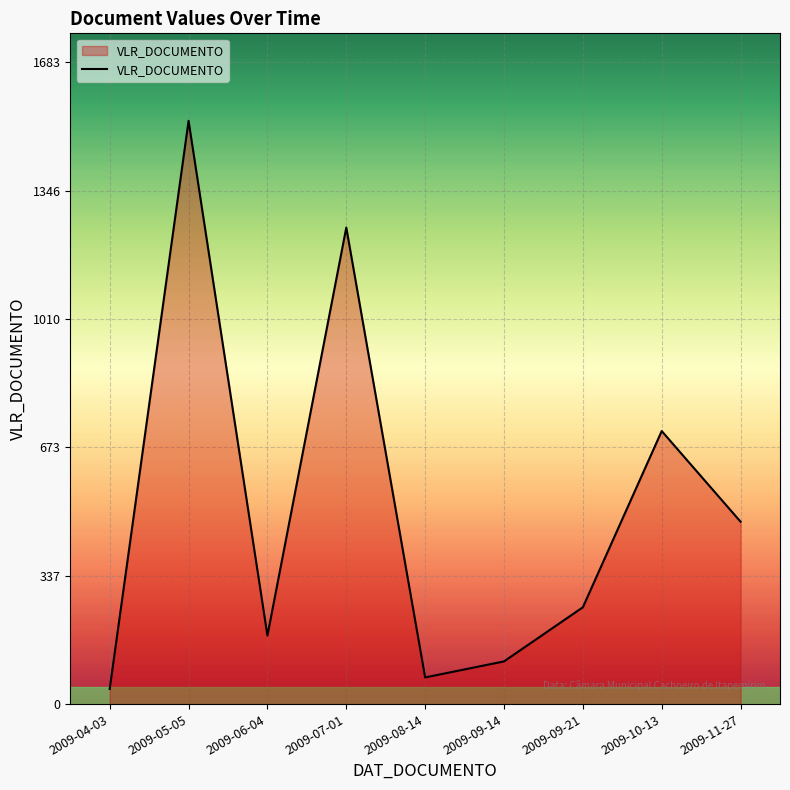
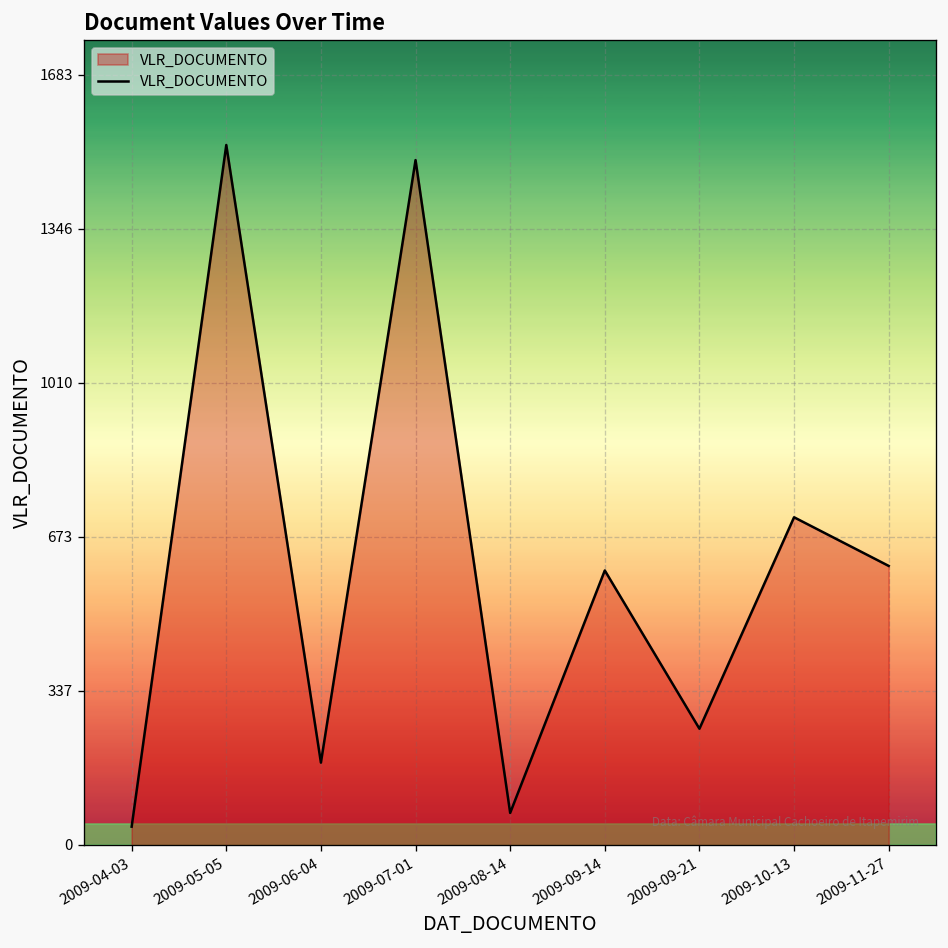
  {
    "2009-05-05": 1530,
    "2009-06-04": 180,
-   "2009-07-01": 1250,
+   "2009-07-01": 1500,
    "2009-08-14": 70,
-   "2009-09-14": 110,
+   "2009-09-14": 600,
    "2009-09-21": 250,
    "2009-10-13": 720,
-   "2009-11-27": 480
+   "2009-11-27": 610
  }
